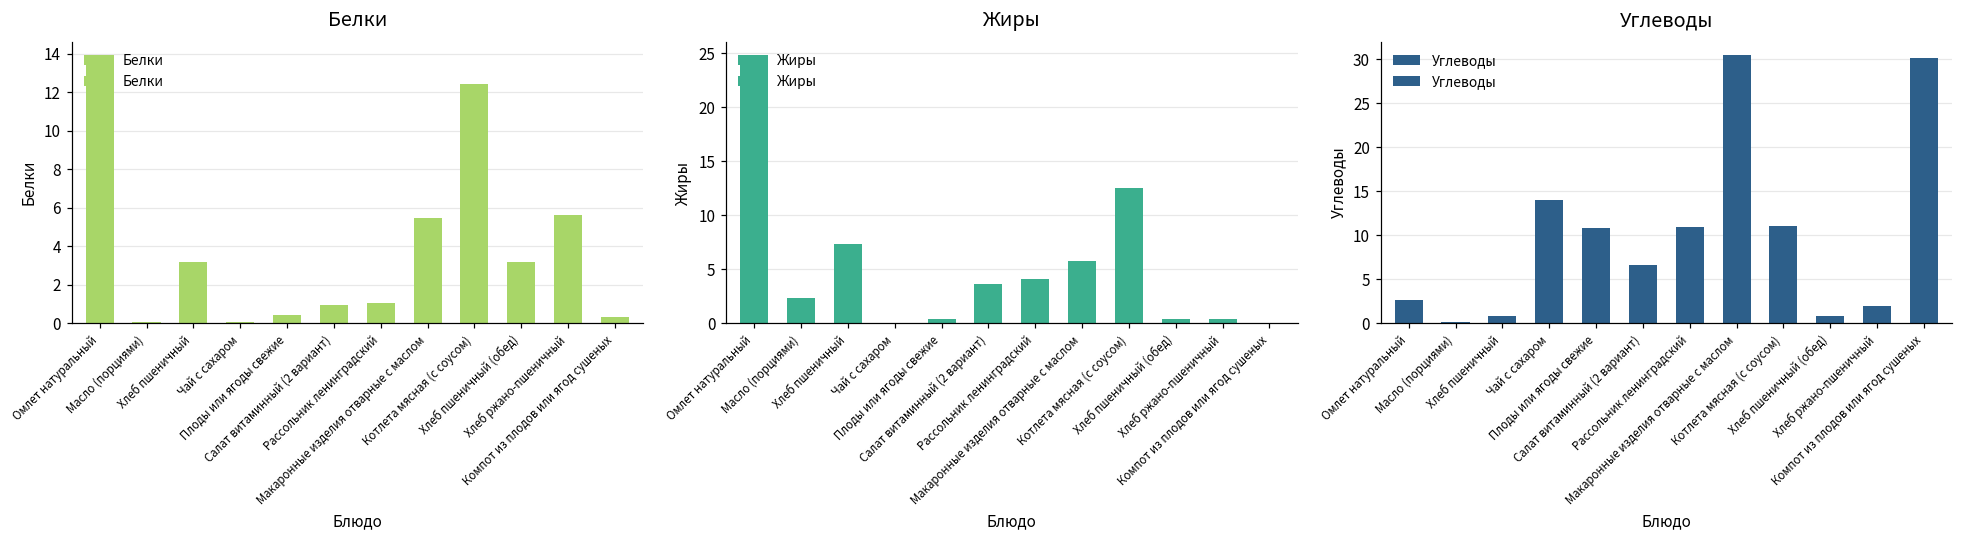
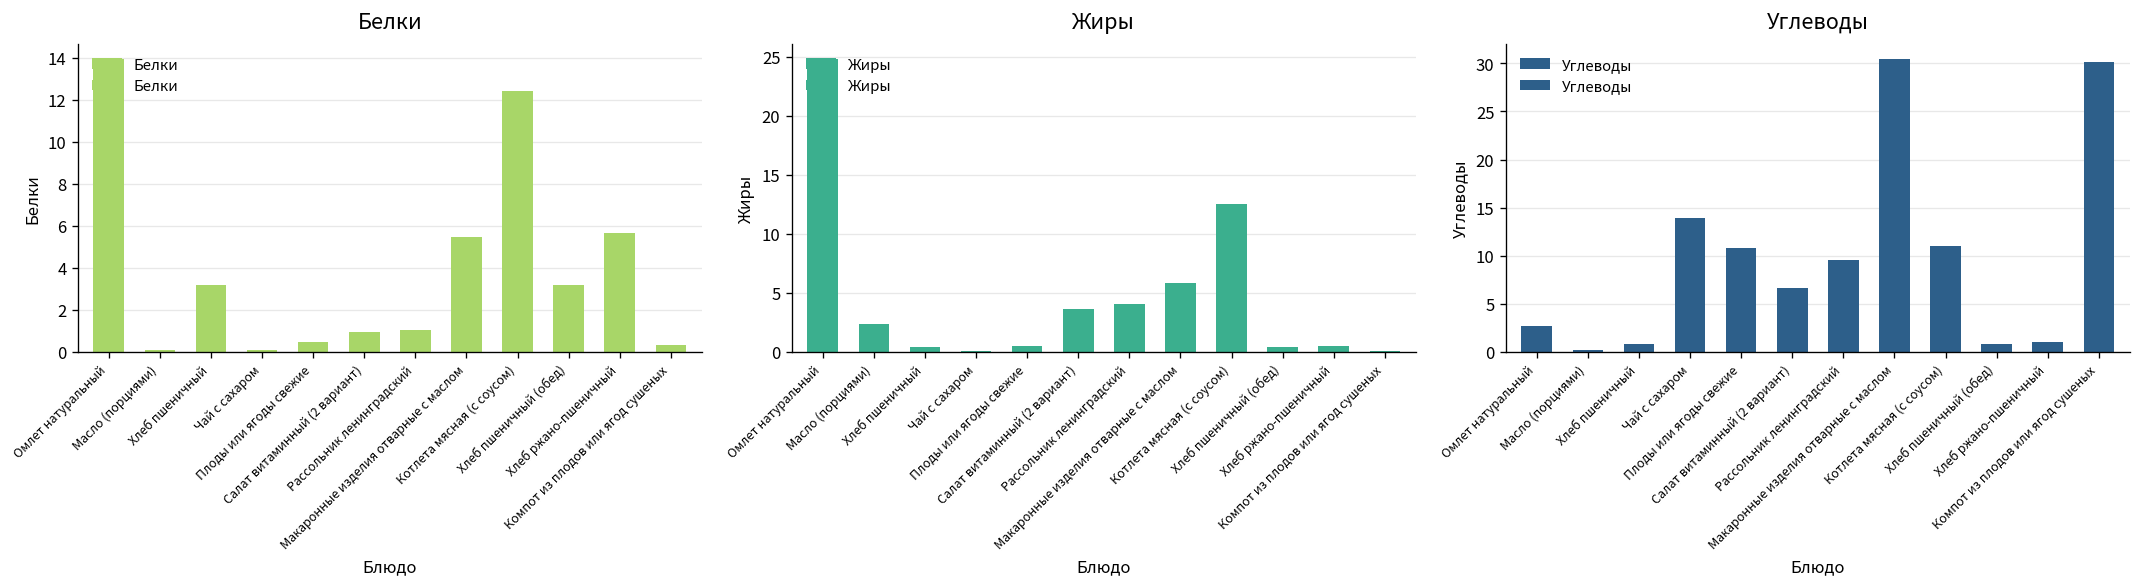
  {
    "Белки": {
      "Омлет натуральный": 13.9,
      "Хлеб пшеничный": 3.2,
      "Плоды или ягоды свежие": 0.4,
      "Салат витаминный (2 вариант)": 0.9,
      "Рассольник ленинградский": 1.0,
      "Макаронные изделия отварные с маслом": 5.5,
      "Котлета мясная (с соусом)": 12.4,
      "Хлеб пшеничный (обед)": 3.2,
      "Хлеб ржано-пшеничный": 5.6,
      "Компот из плодов или ягод сушеных": 0.3
    },
    "Жиры": {
      "Омлет натуральный": 25,
      "Масло (порциями)": 2,
-     "Хлеб пшеничный": 7,
+     "Хлеб пшеничный": 0,
      "Плоды или ягоды свежие": 0,
      "Салат витаминный (2 вариант)": 4,
      "Рассольник ленинградский": 4,
      "Макаронные изделия отварные с маслом": 6,
      "Котлета мясная (с соусом)": 13,
      "Хлеб пшеничный (обед)": 0,
      "Хлеб ржано-пшеничный": 0
    },
    "Углеводы": {
      "Омлет натуральный": 3,
      "Хлеб пшеничный": 1,
      "Чай с сахаром": 14,
      "Плоды или ягоды свежие": 11,
      "Салат витаминный (2 вариант)": 7,
-     "Рассольник ленинградский": 11,
+     "Рассольник ленинградский": 10,
      "Макаронные изделия отварные с маслом": 30,
      "Котлета мясная (с соусом)": 11,
      "Хлеб пшеничный (обед)": 1,
-     "Хлеб ржано-пшеничный": 2,
+     "Хлеб ржано-пшеничный": 1,
      "Компот из плодов или ягод сушеных": 30
    }
  }
